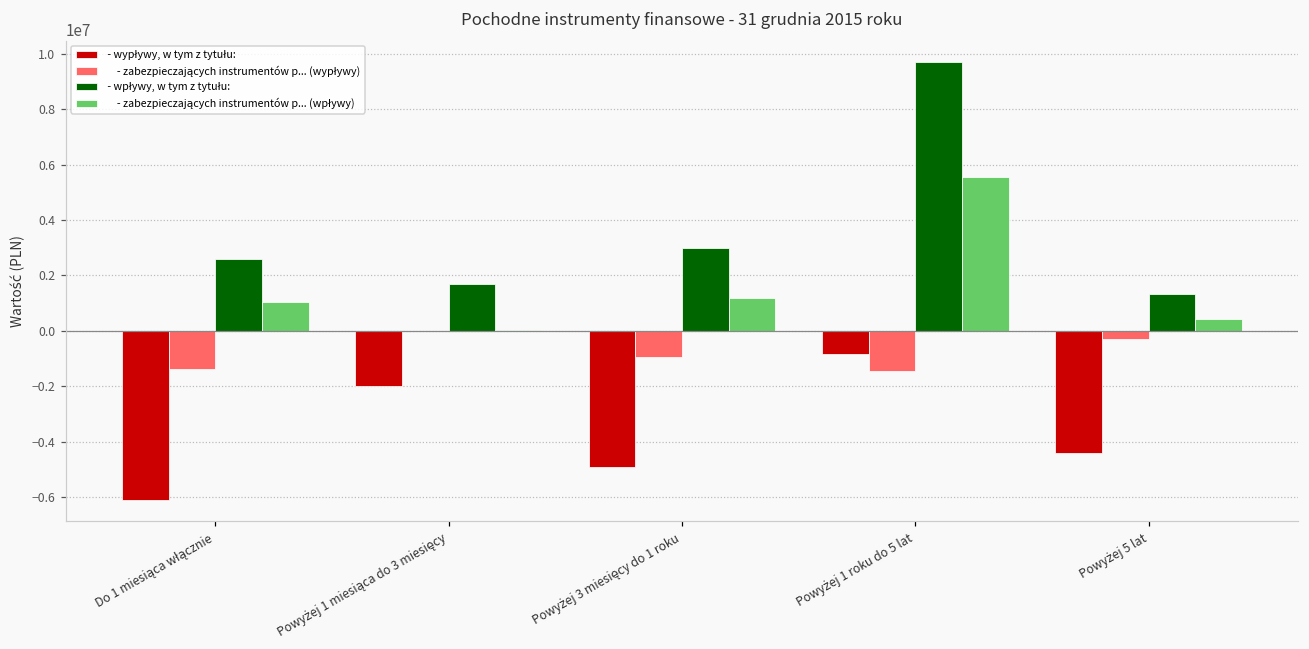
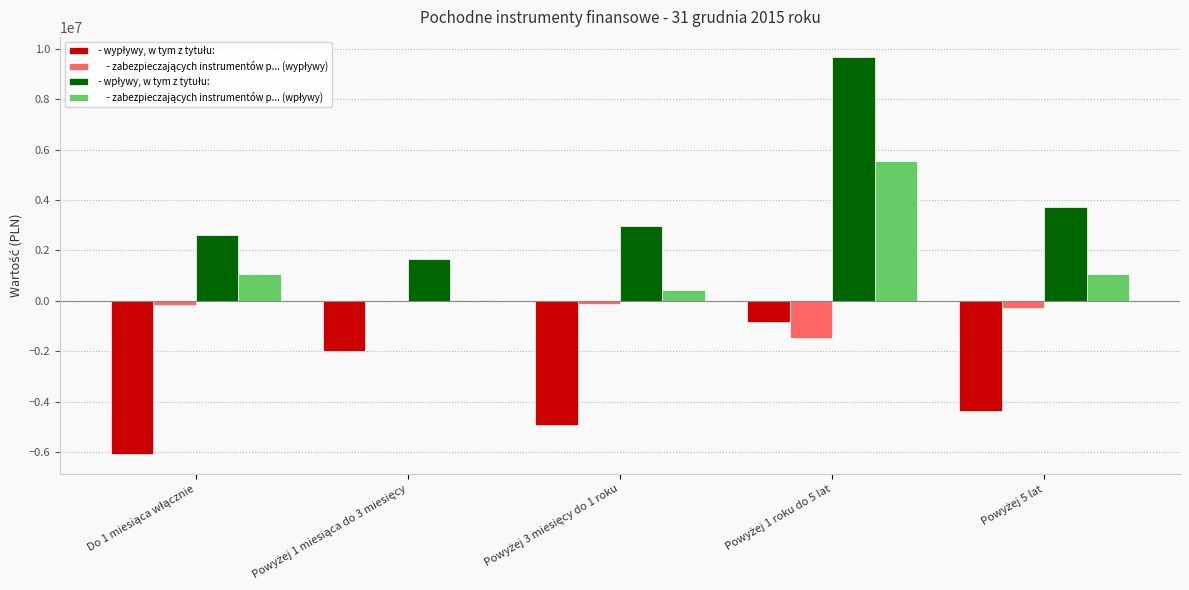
  {
    "- wypływy, w tym z tytułu:": {
      "Do 1 miesiąca włącznie": -6100000,
      "Powyżej 1 miesiąca do 3 miesięcy": -2000000,
      "Powyżej 3 miesięcy do 1 roku": -4900000,
      "Powyżej 1 roku do 5 lat": -800000,
      "Powyżej 5 lat": -4400000
    },
    "- zabezpieczających instrumentów p... (wypływy)": {
-     "Do 1 miesiąca włącznie": -1400000,
-     "Powyżej 3 miesięcy do 1 roku": -900000,
+     "Do 1 miesiąca włącznie": -200000,
+     "Powyżej 3 miesięcy do 1 roku": -100000,
      "Powyżej 1 roku do 5 lat": -1500000,
      "Powyżej 5 lat": -300000
    },
    "- wpływy, w tym z tytułu:": {
      "Do 1 miesiąca włącznie": 2600000,
      "Powyżej 1 miesiąca do 3 miesięcy": 1700000,
      "Powyżej 3 miesięcy do 1 roku": 3000000,
      "Powyżej 1 roku do 5 lat": 9700000,
-     "Powyżej 5 lat": 1300000
+     "Powyżej 5 lat": 3700000
    },
    "- zabezpieczających instrumentów p... (wpływy)": {
      "Do 1 miesiąca włącznie": 1100000,
-     "Powyżej 3 miesięcy do 1 roku": 1200000,
+     "Powyżej 3 miesięcy do 1 roku": 400000,
      "Powyżej 1 roku do 5 lat": 5600000,
-     "Powyżej 5 lat": 400000
+     "Powyżej 5 lat": 1100000
    }
  }
